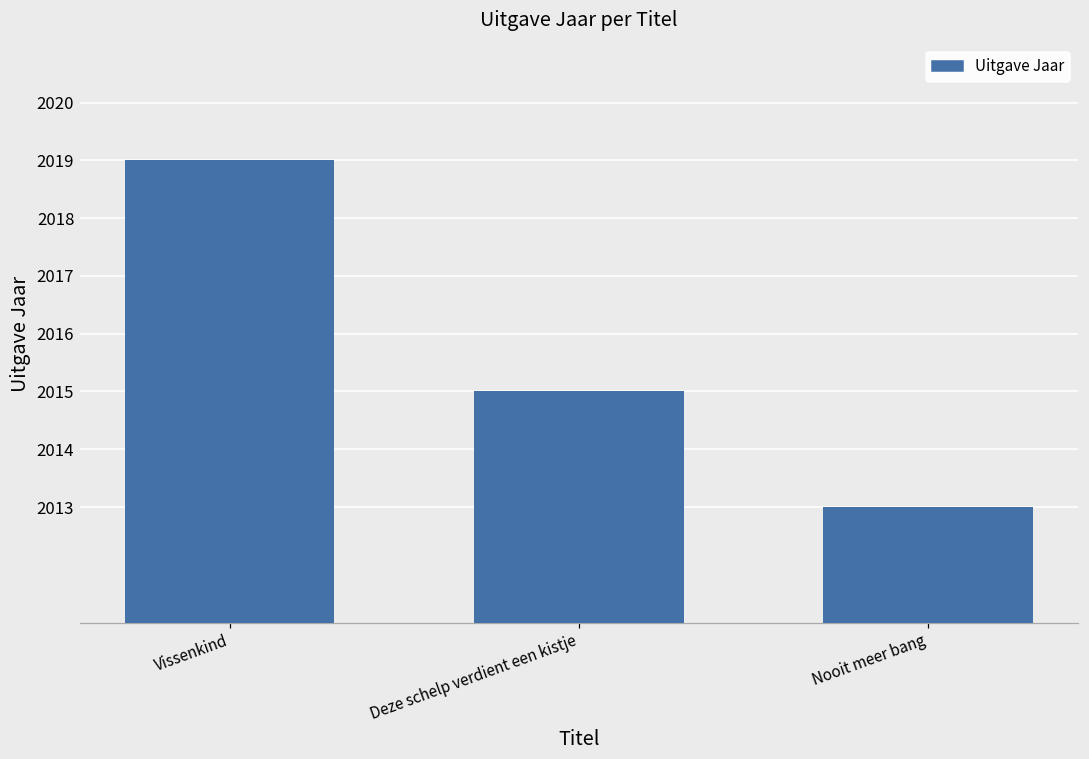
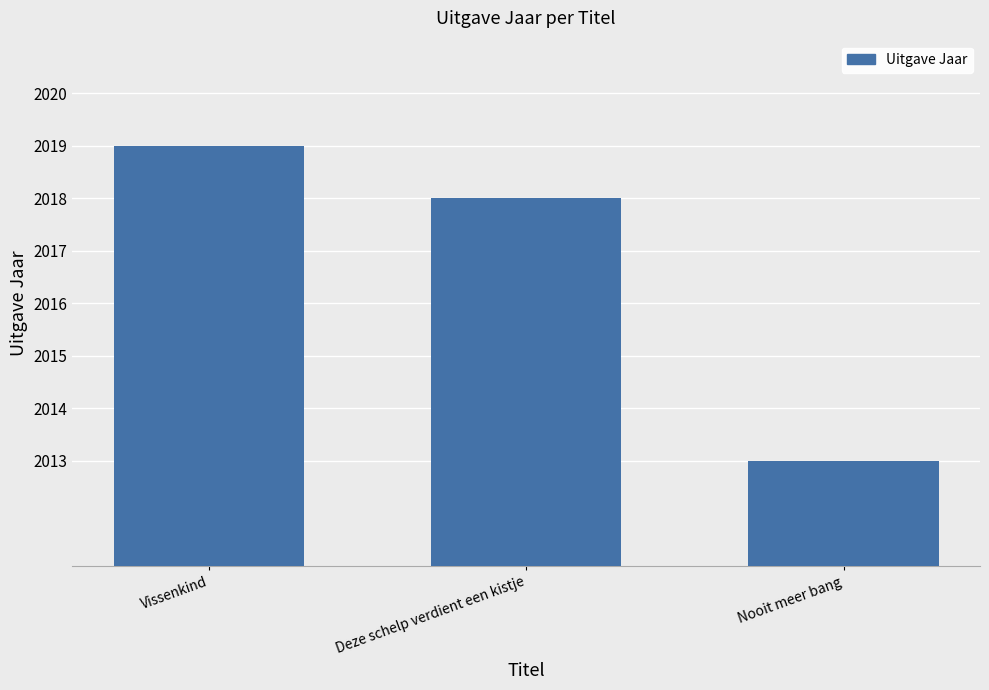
  {
    "Vissenkind": 2019,
-   "Deze schelp verdient een kistje": 2015,
+   "Deze schelp verdient een kistje": 2018,
    "Nooit meer bang": 2013
  }
